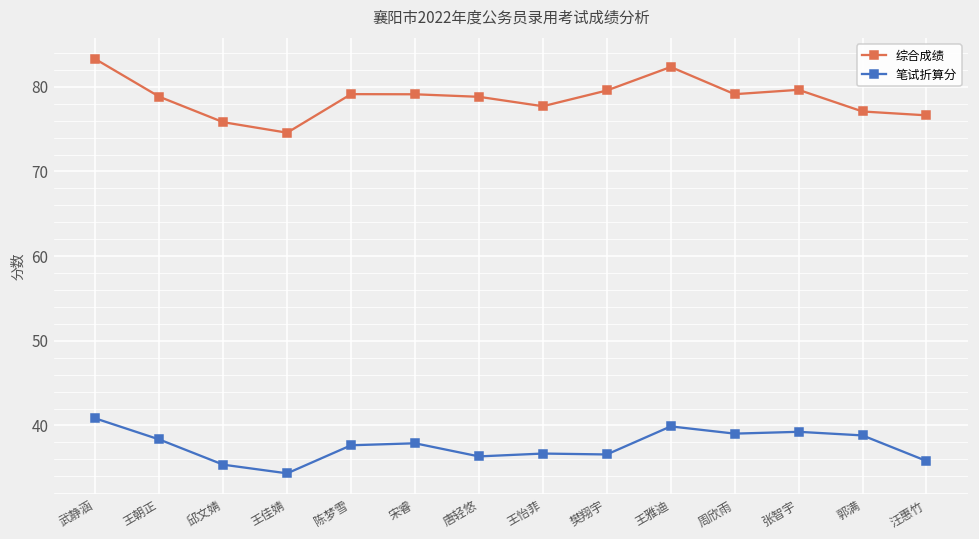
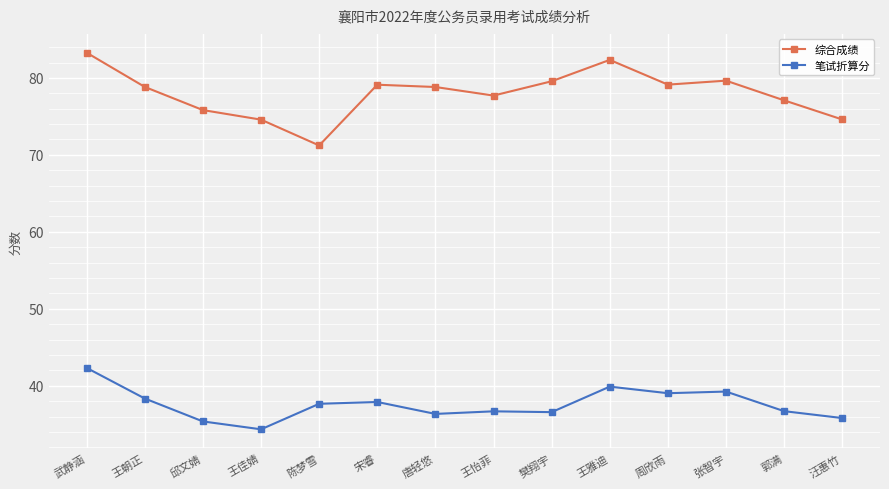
  {
    "综合成绩": {
      "武静涵": 83,
      "王朝正": 79,
      "邱文婧": 76,
      "王佳婧": 75,
-     "陈梦雪": 79,
+     "陈梦雪": 71,
      "宋睿": 79,
      "唐轻悠": 79,
      "王怡菲": 78,
      "樊翔宇": 80,
      "王雅迪": 82,
      "周欣雨": 79,
      "张智宇": 80,
      "郭满": 77,
-     "汪惠竹": 77
+     "汪惠竹": 75
    },
    "笔试折算分": {
-     "武静涵": 41,
+     "武静涵": 42,
      "王朝正": 38,
      "邱文婧": 35,
      "王佳婧": 34,
      "陈梦雪": 38,
      "宋睿": 38,
      "唐轻悠": 36,
      "王怡菲": 37,
      "樊翔宇": 37,
      "王雅迪": 40,
      "周欣雨": 39,
      "张智宇": 39,
-     "郭满": 39,
+     "郭满": 37,
      "汪惠竹": 36
    }
  }
